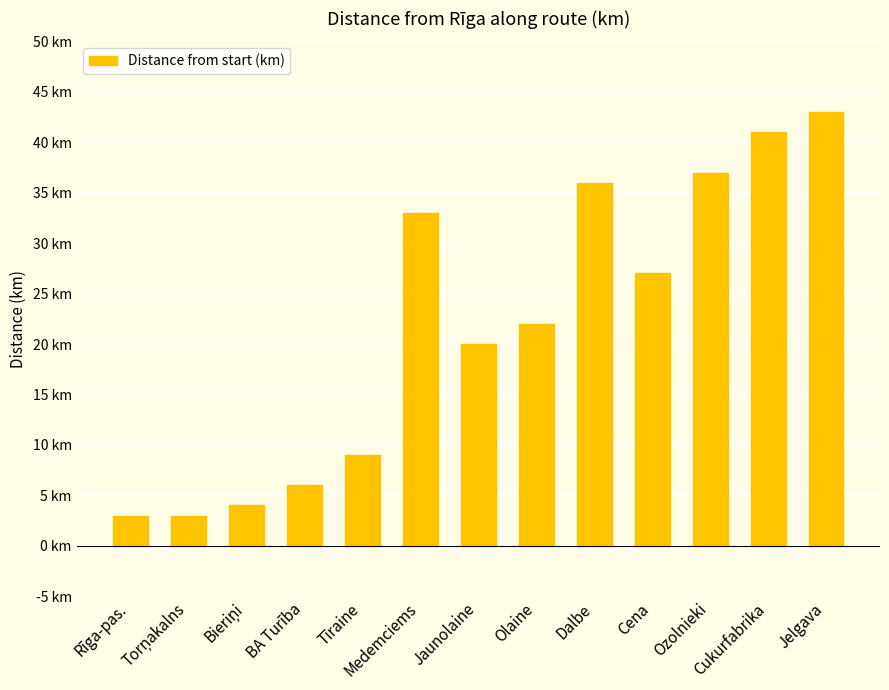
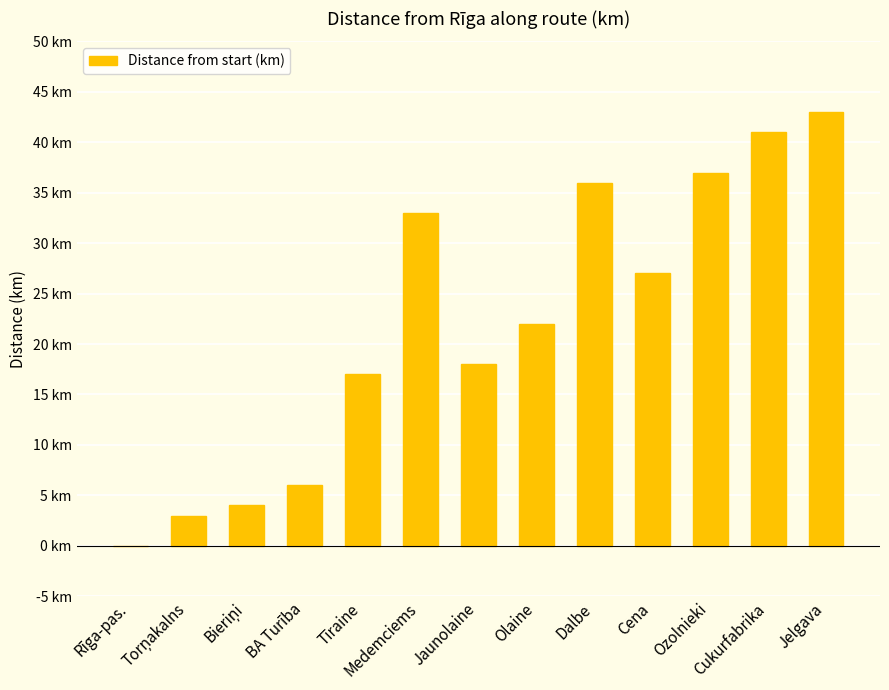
  {
-   "Rīga-pas.": "3 km",
+   "Rīga-pas.": "0 km",
    "Torņakalns": "3 km",
    "Bieriņi": "4 km",
    "BA Turība": "6 km",
-   "Tīraine": "9 km",
+   "Tīraine": "17 km",
    "Medemciems": "33 km",
-   "Jaunolaine": "20 km",
+   "Jaunolaine": "18 km",
    "Olaine": "22 km",
    "Dalbe": "36 km",
    "Cena": "27 km",
    "Ozolnieki": "37 km",
    "Cukurfabrika": "41 km",
    "Jelgava": "43 km"
  }
